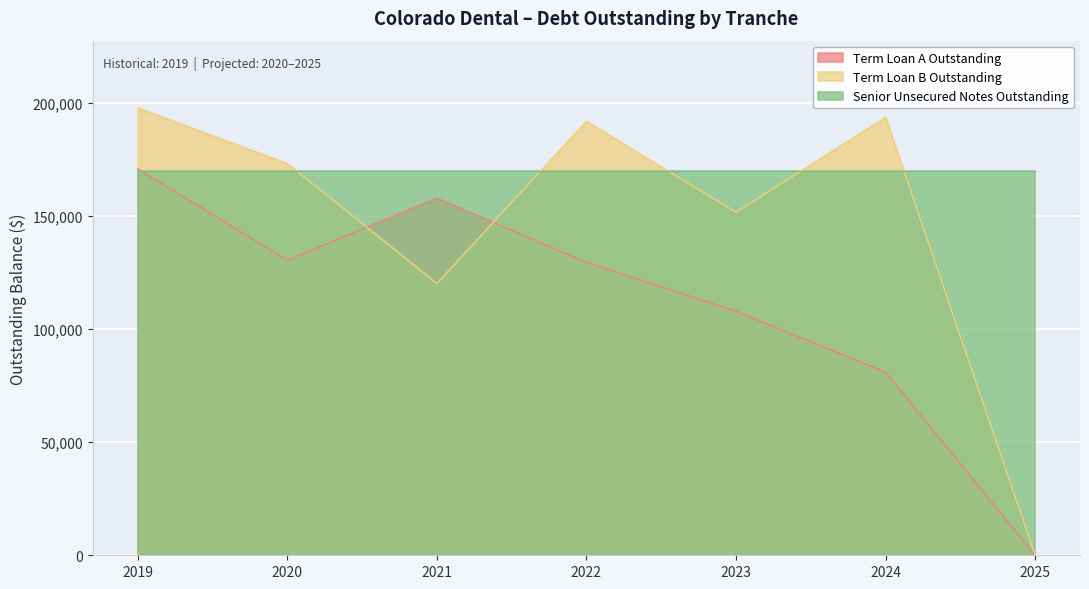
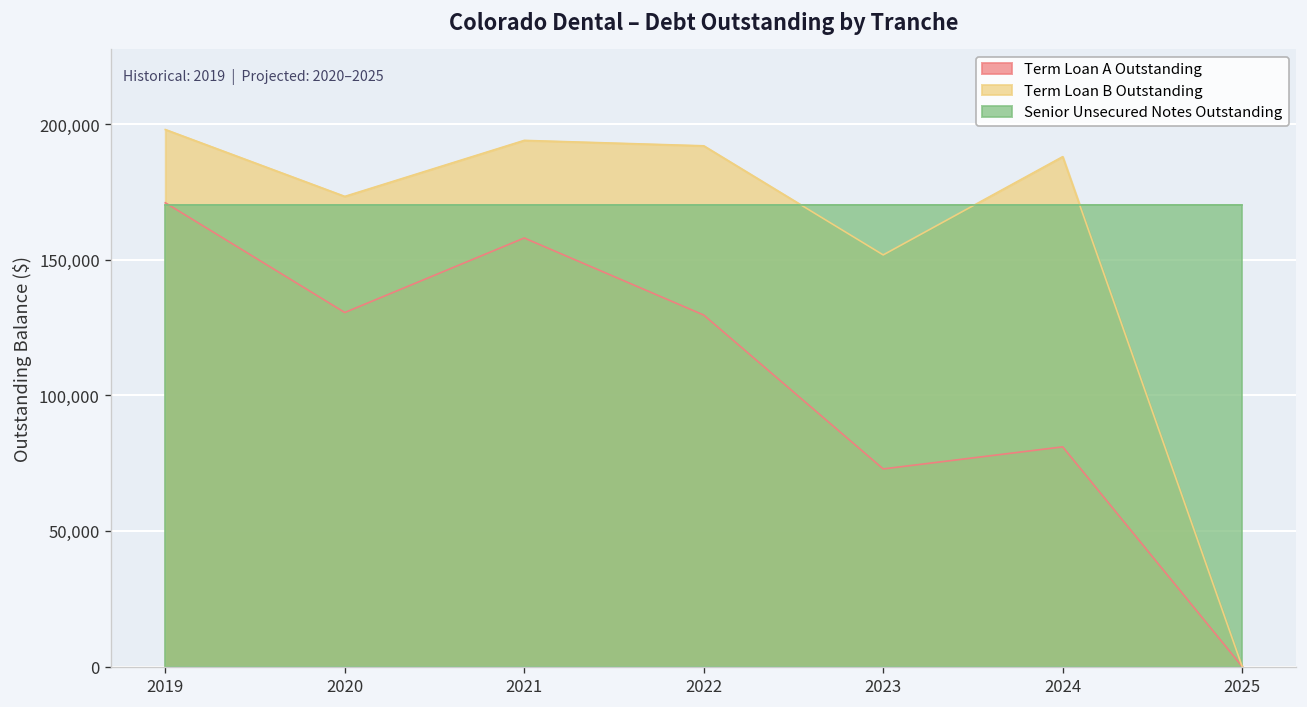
  {
    "Term Loan A Outstanding": {
      "2020": "131,000",
      "2021": "158,000",
      "2022": "130,000",
-     "2023": "108,000",
+     "2023": "73,000",
      "2024": "81,000"
    },
    "Term Loan B Outstanding": {
      "2019": "198,000",
      "2020": "173,000",
-     "2021": "120,000",
+     "2021": "194,000",
      "2022": "192,000",
      "2023": "152,000",
-     "2024": "194,000"
+     "2024": "188,000"
    },
    "Senior Unsecured Notes Outstanding": {
      "2020": "170,000",
      "2021": "170,000",
      "2022": "170,000",
      "2023": "170,000",
      "2024": "170,000",
      "2025": "170,000"
    }
  }
